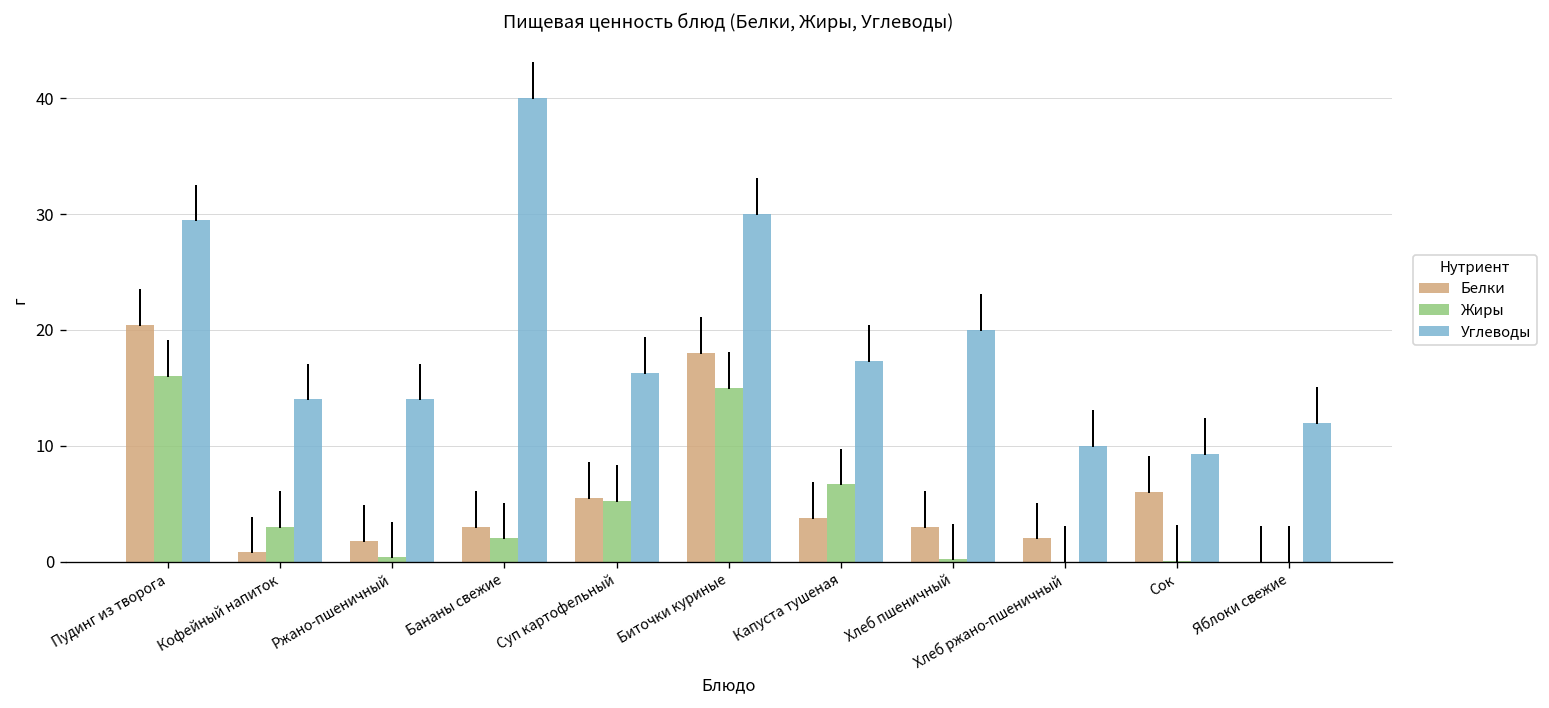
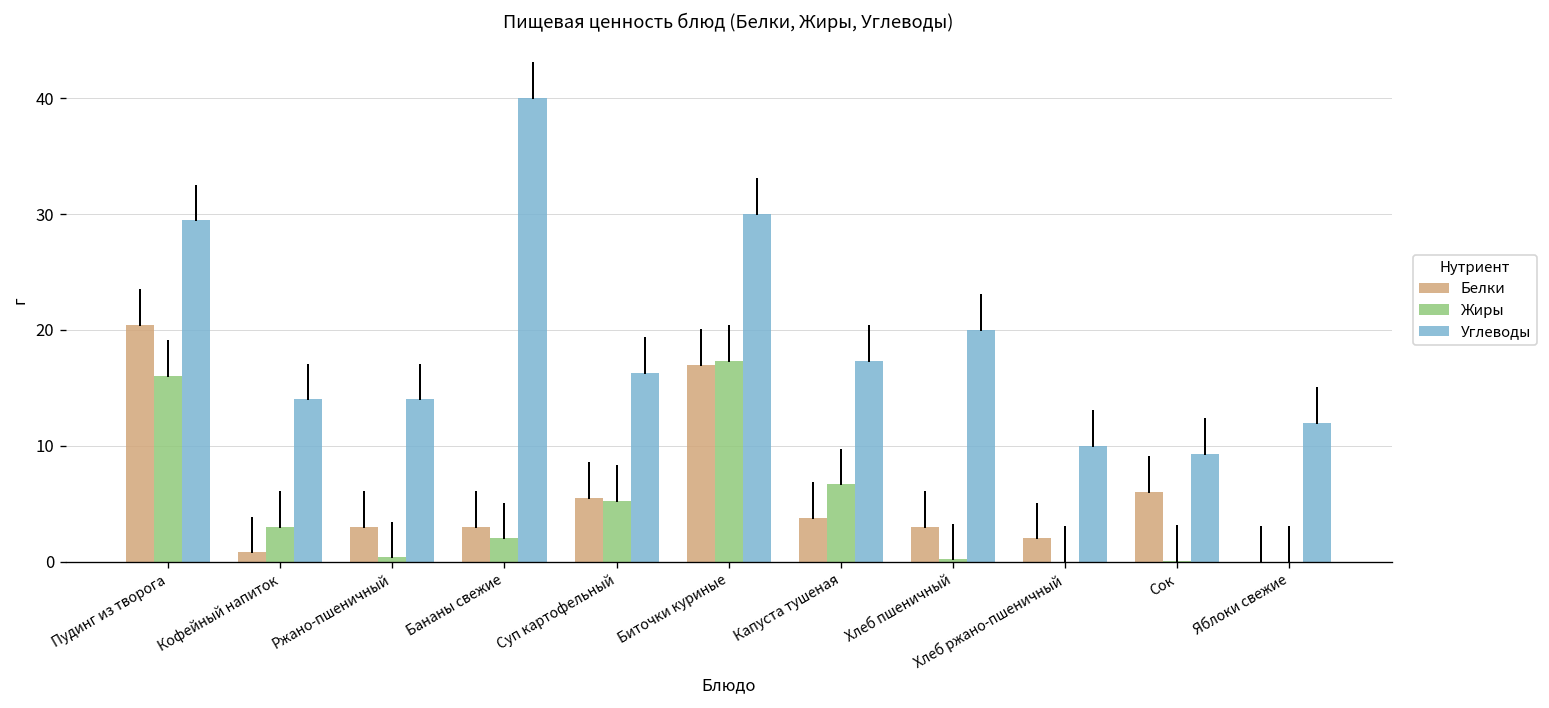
  {
    "Белки": {
      "Пудинг из творога": 20,
      "Кофейный напиток": 1,
-     "Ржано-пшеничный": 2,
+     "Ржано-пшеничный": 3,
      "Бананы свежие": 3,
      "Суп картофельный": 5,
-     "Биточки куриные": 18,
+     "Биточки куриные": 17,
      "Капуста тушеная": 4,
      "Хлеб пшеничный": 3,
      "Хлеб ржано-пшеничный": 2,
      "Сок": 6,
      "Яблоки свежие": 0
    },
    "Жиры": {
      "Пудинг из творога": 16,
      "Кофейный напиток": 3,
      "Ржано-пшеничный": 0,
      "Бананы свежие": 2,
      "Суп картофельный": 5,
-     "Биточки куриные": 15,
+     "Биточки куриные": 17,
      "Капуста тушеная": 7,
      "Хлеб ржано-пшеничный": 0,
      "Яблоки свежие": 0
    },
    "Углеводы": {
      "Пудинг из творога": 29,
      "Кофейный напиток": 14,
      "Ржано-пшеничный": 14,
      "Бананы свежие": 40,
      "Суп картофельный": 16,
      "Биточки куриные": 30,
      "Капуста тушеная": 17,
      "Хлеб пшеничный": 20,
      "Хлеб ржано-пшеничный": 10,
      "Сок": 9,
      "Яблоки свежие": 12
    }
  }
